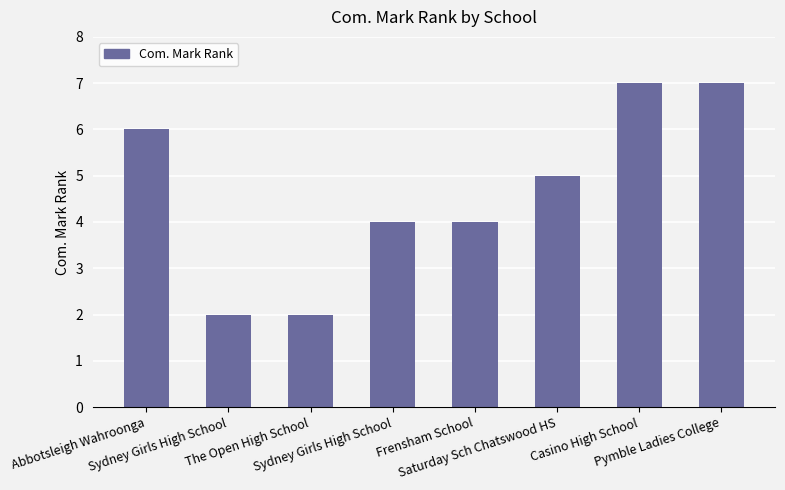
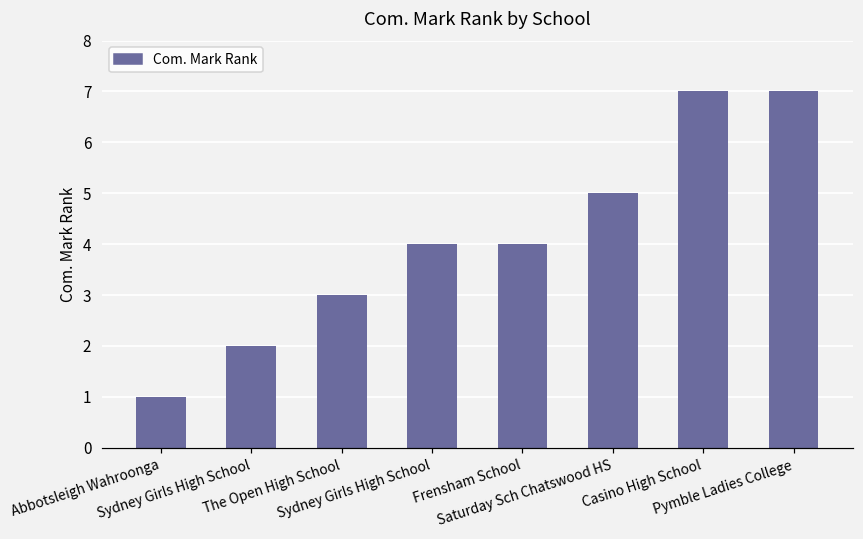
  {
-   "Abbotsleigh Wahroonga": 6,
-   "The Open High School": 2,
+   "Abbotsleigh Wahroonga": 1,
+   "The Open High School": 3,
    "Frensham School": 4,
    "Saturday Sch Chatswood HS": 5,
    "Casino High School": 7,
    "Pymble Ladies College": 7
  }
